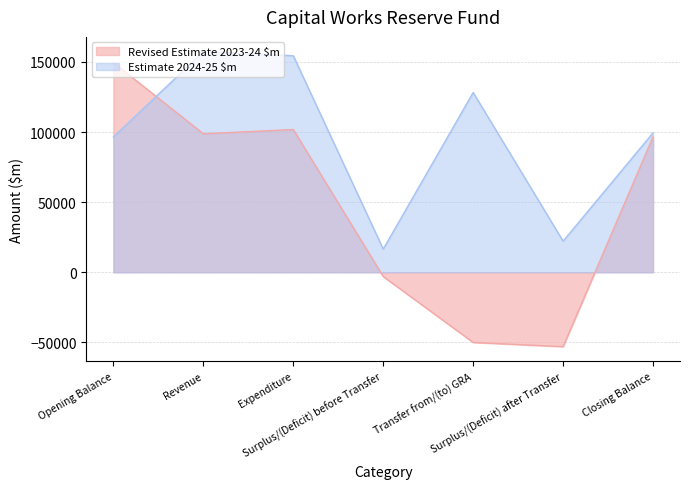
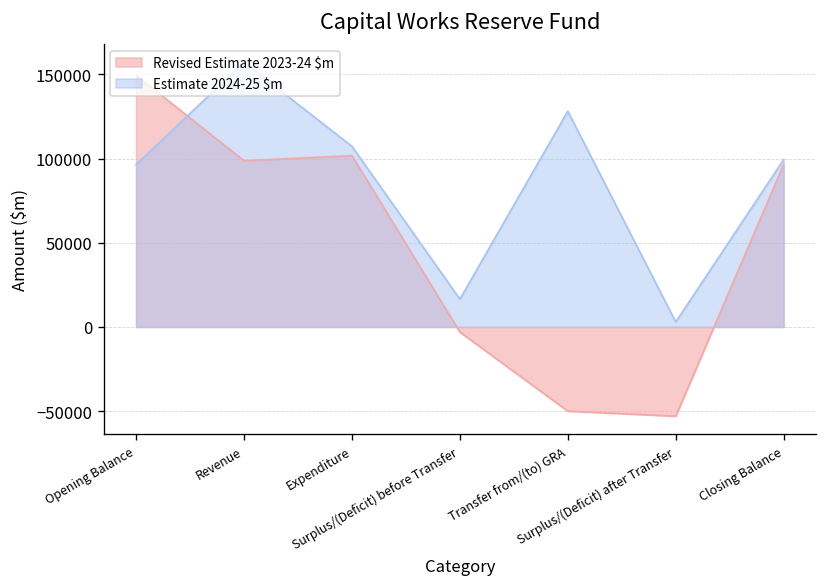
  {
    "Estimate 2024-25 $m": {
      "Opening Balance": 96000,
-     "Expenditure": 154000,
+     "Expenditure": 107000,
      "Surplus/(Deficit) before Transfer": 17000,
      "Transfer from/(to) GRA": 128000,
-     "Surplus/(Deficit) after Transfer": 22000,
+     "Surplus/(Deficit) after Transfer": 3000,
      "Closing Balance": 99000
    }
  }
